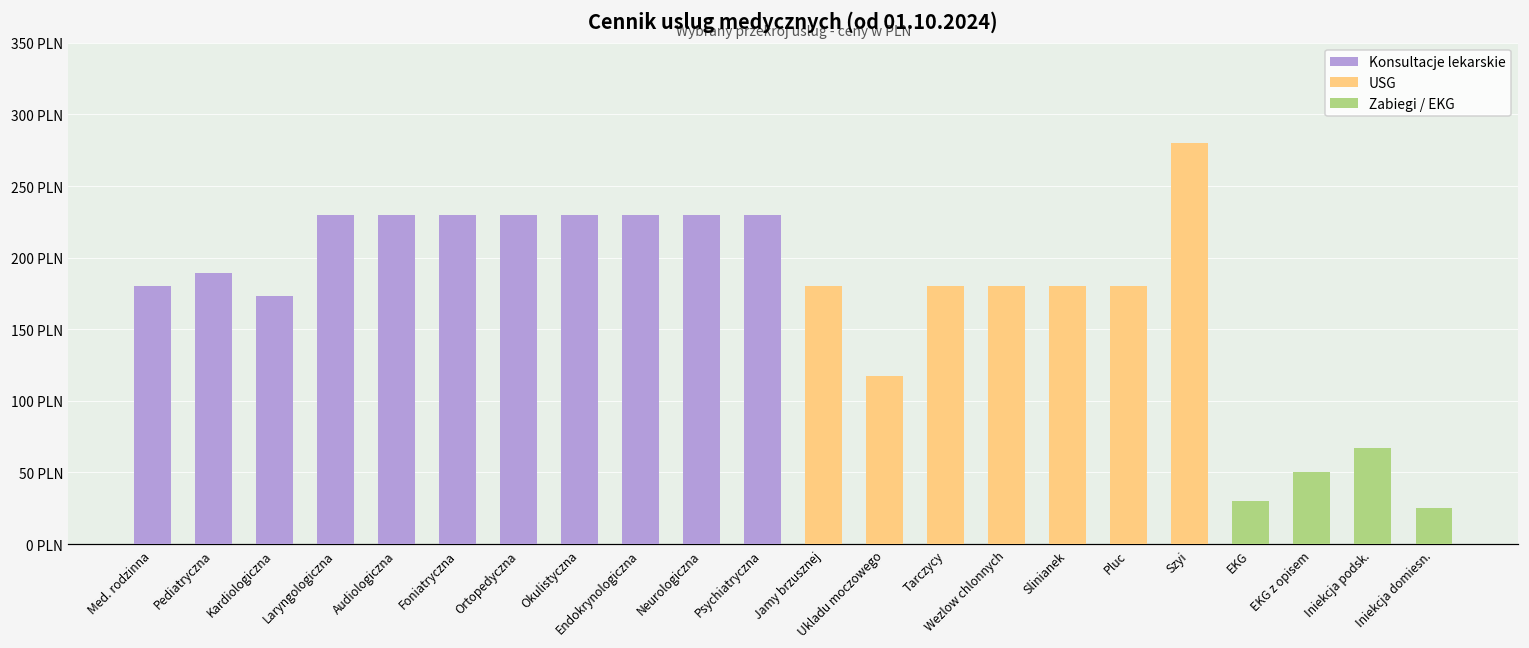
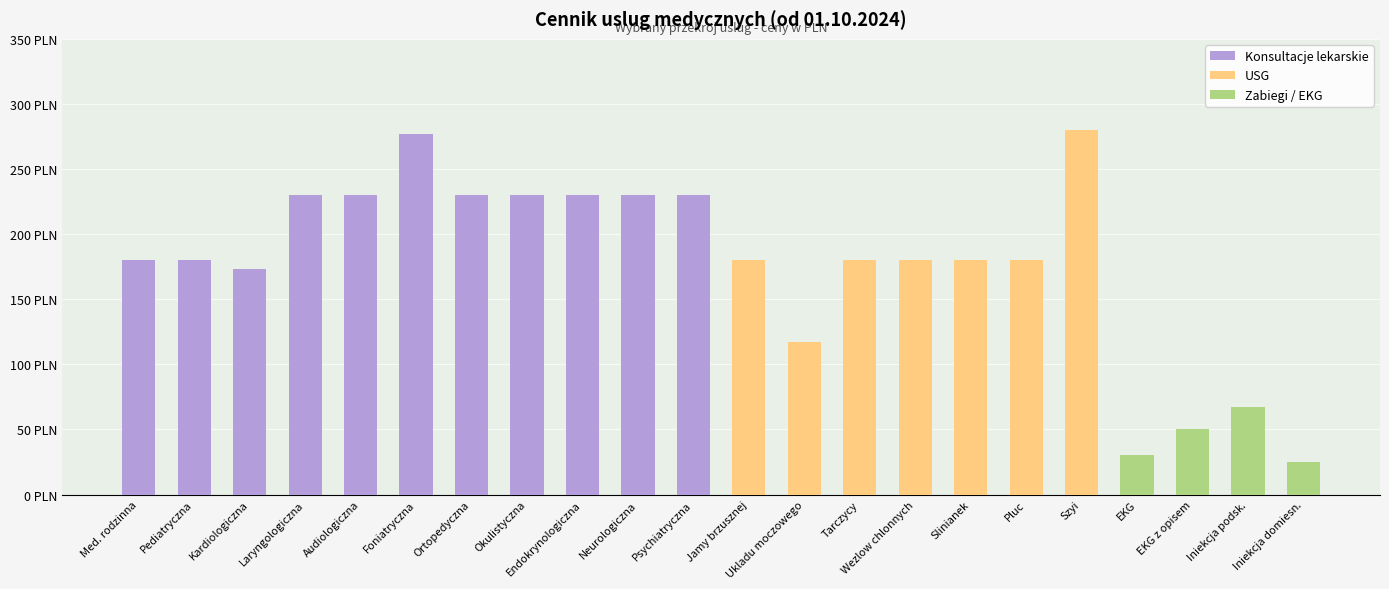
  {
    "Konsultacje lekarskie": {
      "Med. rodzinna": "180 PLN",
-     "Pediatryczna": "189 PLN",
+     "Pediatryczna": "180 PLN",
      "Kardiologiczna": "173 PLN",
      "Laryngologiczna": "230 PLN",
      "Audiologiczna": "230 PLN",
-     "Foniatryczna": "230 PLN",
+     "Foniatryczna": "277 PLN",
      "Ortopedyczna": "230 PLN",
      "Okulistyczna": "230 PLN",
      "Endokrynologiczna": "230 PLN",
      "Neurologiczna": "230 PLN",
      "Psychiatryczna": "230 PLN",
      "Jamy brzusznej": "0 PLN",
      "Ukladu moczowego": "0 PLN",
      "Tarczycy": "0 PLN",
      "Wezlow chlonnych": "0 PLN",
      "Slinianek": "0 PLN",
      "Pluc": "0 PLN",
      "Szyi": "0 PLN",
      "EKG": "0 PLN",
      "EKG z opisem": "0 PLN",
      "Iniekcja podsk.": "0 PLN",
      "Iniekcja domiesn.": "0 PLN"
    },
    "USG": {
      "Med. rodzinna": "0 PLN",
      "Pediatryczna": "0 PLN",
      "Kardiologiczna": "0 PLN",
      "Laryngologiczna": "0 PLN",
      "Audiologiczna": "0 PLN",
      "Foniatryczna": "0 PLN",
      "Ortopedyczna": "0 PLN",
      "Okulistyczna": "0 PLN",
      "Endokrynologiczna": "0 PLN",
      "Neurologiczna": "0 PLN",
      "Psychiatryczna": "0 PLN",
      "Jamy brzusznej": "180 PLN",
      "Ukladu moczowego": "117 PLN",
      "Tarczycy": "180 PLN",
      "Wezlow chlonnych": "180 PLN",
      "Slinianek": "180 PLN",
      "Pluc": "180 PLN",
      "Szyi": "280 PLN",
      "EKG": "0 PLN",
      "EKG z opisem": "0 PLN",
      "Iniekcja podsk.": "0 PLN",
      "Iniekcja domiesn.": "0 PLN"
    },
    "Zabiegi / EKG": {
      "Med. rodzinna": "0 PLN",
      "Pediatryczna": "0 PLN",
      "Kardiologiczna": "0 PLN",
      "Laryngologiczna": "0 PLN",
      "Audiologiczna": "0 PLN",
      "Foniatryczna": "0 PLN",
      "Ortopedyczna": "0 PLN",
      "Okulistyczna": "0 PLN",
      "Endokrynologiczna": "0 PLN",
      "Neurologiczna": "0 PLN",
      "Psychiatryczna": "0 PLN",
      "Jamy brzusznej": "0 PLN",
      "Ukladu moczowego": "0 PLN",
      "Tarczycy": "0 PLN",
      "Wezlow chlonnych": "0 PLN",
      "Slinianek": "0 PLN",
      "Pluc": "0 PLN",
      "Szyi": "0 PLN",
      "EKG": "30 PLN",
      "EKG z opisem": "50 PLN",
      "Iniekcja podsk.": "67 PLN",
      "Iniekcja domiesn.": "25 PLN"
    }
  }
